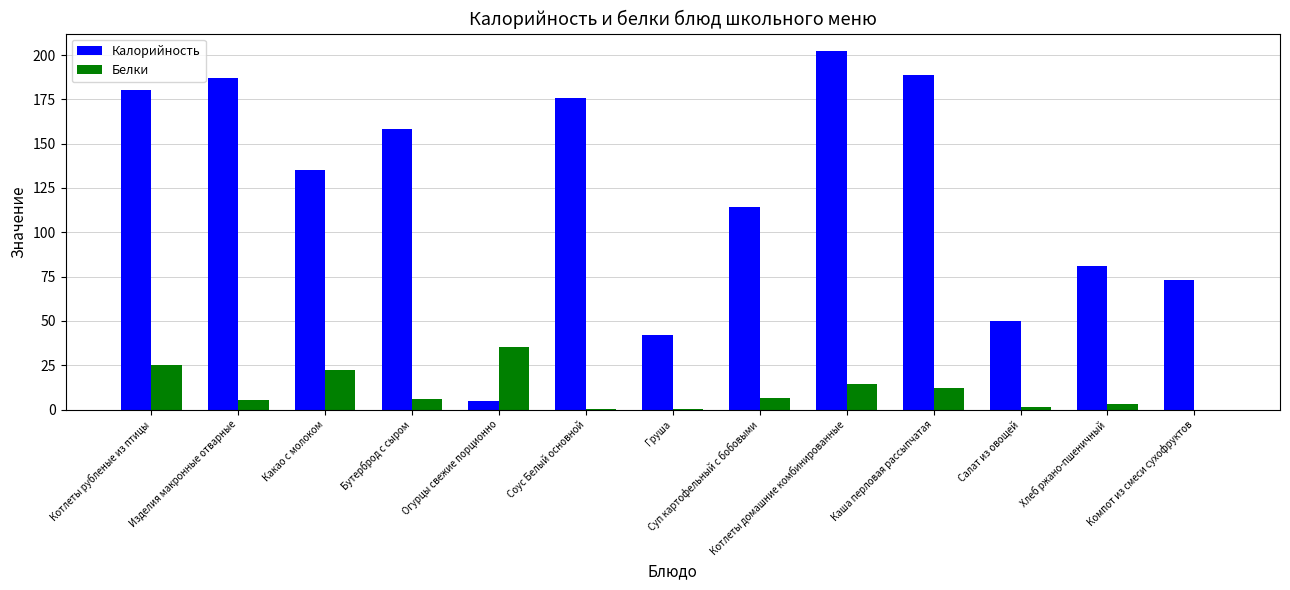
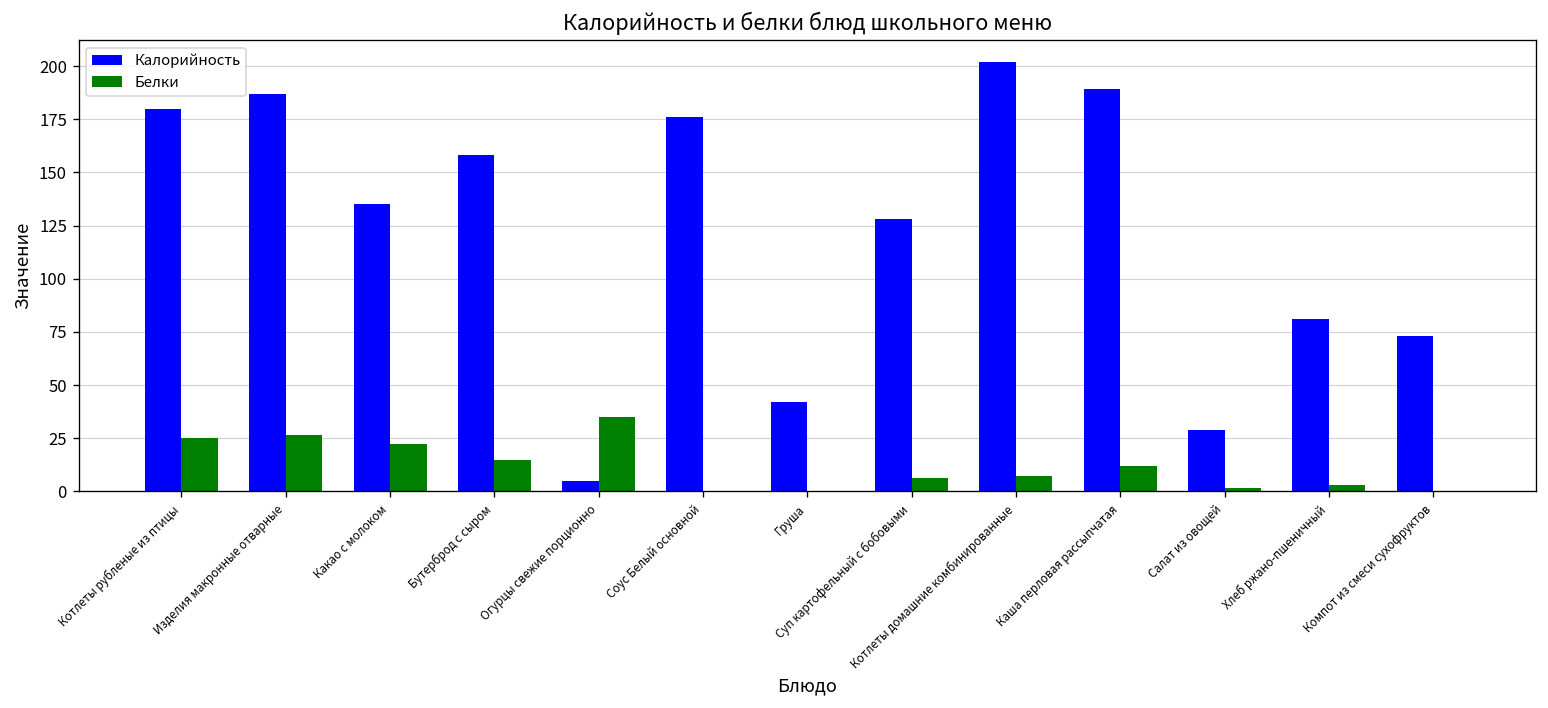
  {
    "Калорийность": {
      "Котлеты рубленые из птицы": 180,
      "Изделия макронные отварные": 187,
      "Какао с молоком": 135,
      "Бутерброд с сыром": 158,
      "Огурцы свежие порционно": 5,
      "Соус Белый основной": 176,
      "Груша": 42,
-     "Суп картофельный с бобовыми": 114,
+     "Суп картофельный с бобовыми": 128,
      "Котлеты домашние комбинированные": 202,
      "Каша перловая рассыпчатая": 189,
-     "Салат из овощей": 50,
+     "Салат из овощей": 29,
      "Хлеб ржано-пшеничный": 81,
      "Компот из смеси сухофруктов": 73
    },
    "Белки": {
      "Котлеты рубленые из птицы": 25,
-     "Изделия макронные отварные": 5,
+     "Изделия макронные отварные": 26,
      "Какао с молоком": 22,
-     "Бутерброд с сыром": 6,
+     "Бутерброд с сыром": 15,
      "Огурцы свежие порционно": 35,
      "Суп картофельный с бобовыми": 6,
-     "Котлеты домашние комбинированные": 14,
+     "Котлеты домашние комбинированные": 7,
      "Каша перловая рассыпчатая": 12,
      "Салат из овощей": 2,
      "Хлеб ржано-пшеничный": 3,
      "Компот из смеси сухофруктов": 0
    }
  }
